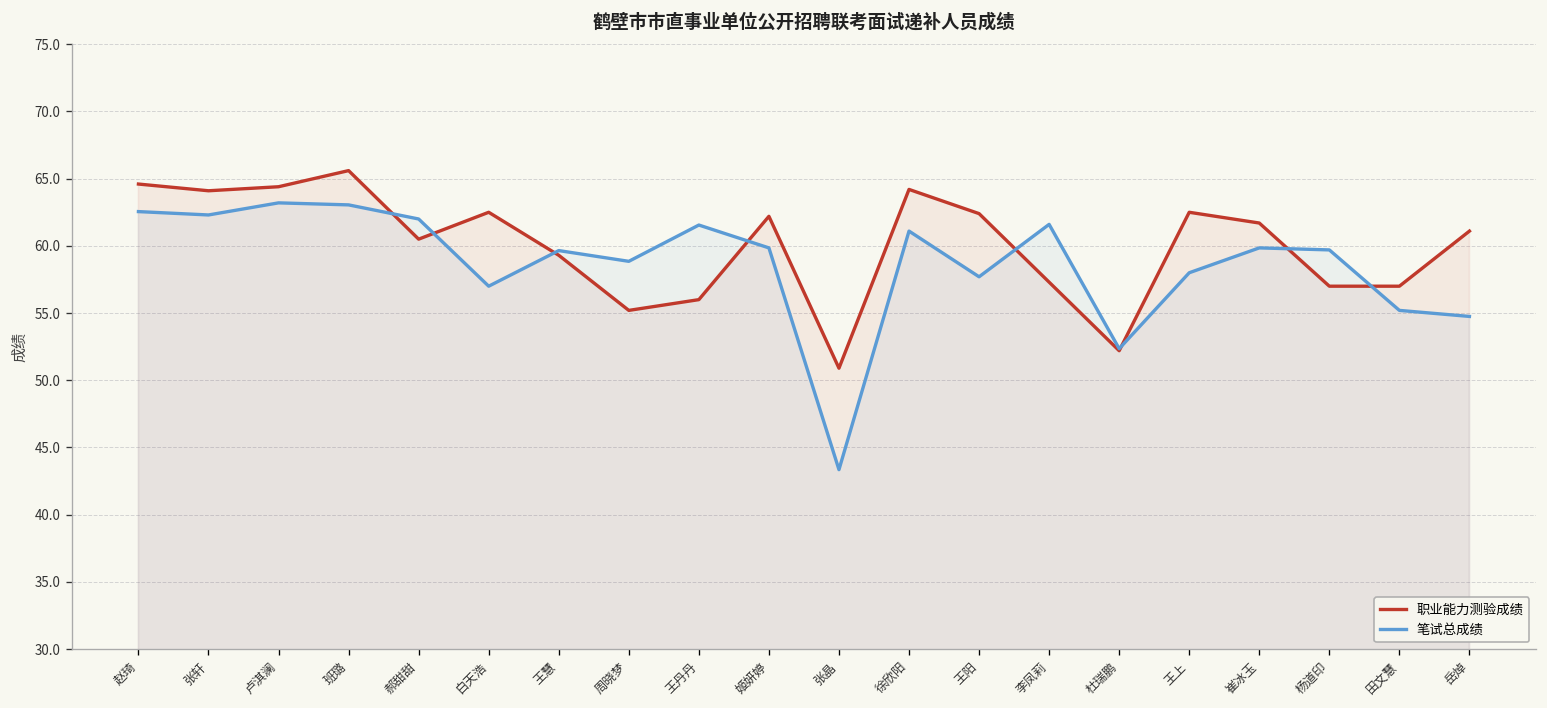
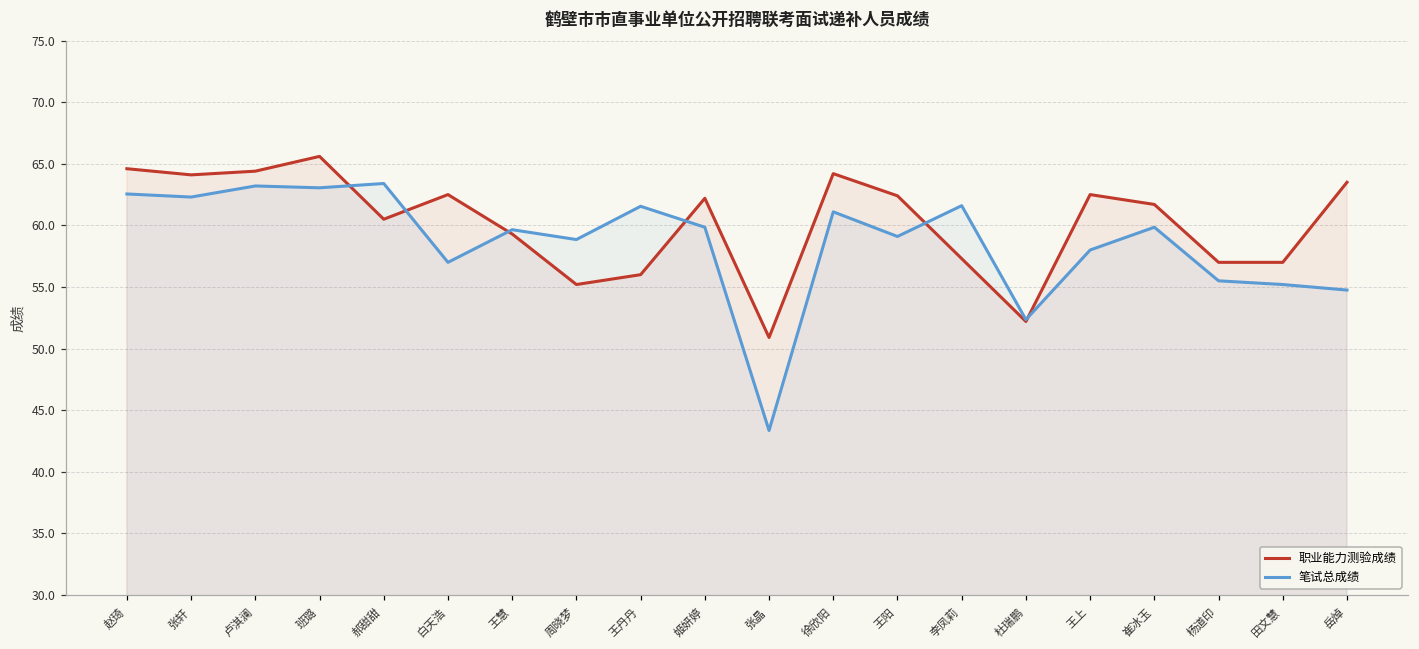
  {
    "职业能力测验成绩": {
      "赵琦": 64.6,
      "张轩": 64.1,
      "卢淇澜": 64.4,
      "班璐": 65.6,
      "郝甜甜": 60.5,
      "白天浩": 62.5,
      "王慧": 59.3,
      "周晓梦": 55.2,
      "王丹丹": 56.0,
      "姬妍婷": 62.2,
      "张晶": 50.9,
      "徐欣阳": 64.2,
      "王阳": 62.4,
      "李凤莉": 57.3,
      "王上": 62.5,
      "崔冰玉": 61.7,
      "杨道印": 57.0,
      "田文慧": 57.0,
-     "岳焯": 61.1
+     "岳焯": 63.5
    },
    "笔试总成绩": {
      "赵琦": 62.6,
      "张轩": 62.3,
      "卢淇澜": 63.2,
      "班璐": 63.1,
-     "郝甜甜": 62.0,
+     "郝甜甜": 63.4,
      "白天浩": 57.0,
      "王慧": 59.7,
      "周晓梦": 58.9,
      "王丹丹": 61.6,
      "姬妍婷": 59.9,
      "张晶": 43.4,
      "徐欣阳": 61.1,
-     "王阳": 57.7,
+     "王阳": 59.1,
      "李凤莉": 61.6,
      "王上": 58.0,
      "崔冰玉": 59.9,
-     "杨道印": 59.7,
+     "杨道印": 55.5,
      "田文慧": 55.2,
      "岳焯": 54.8
    }
  }
